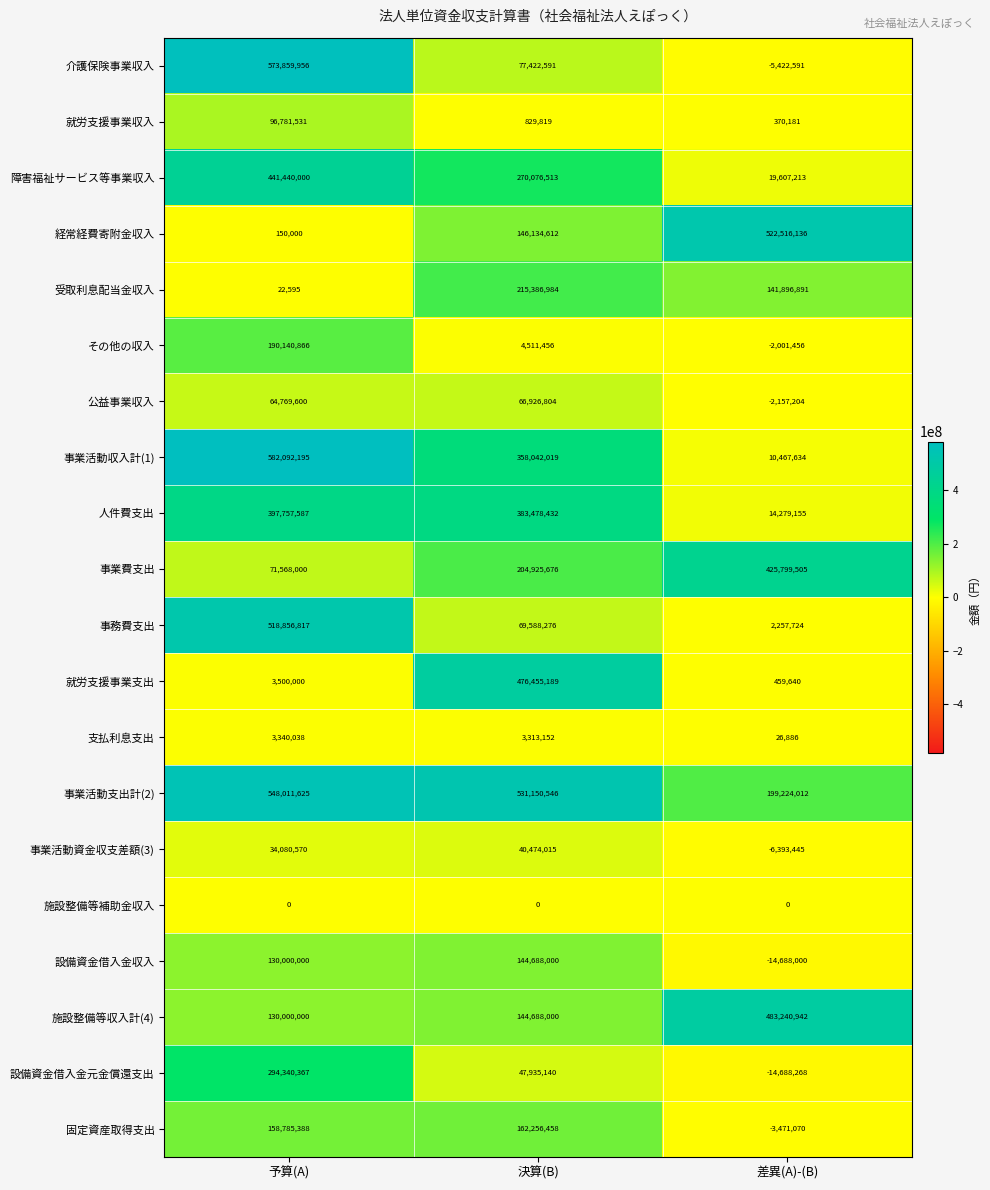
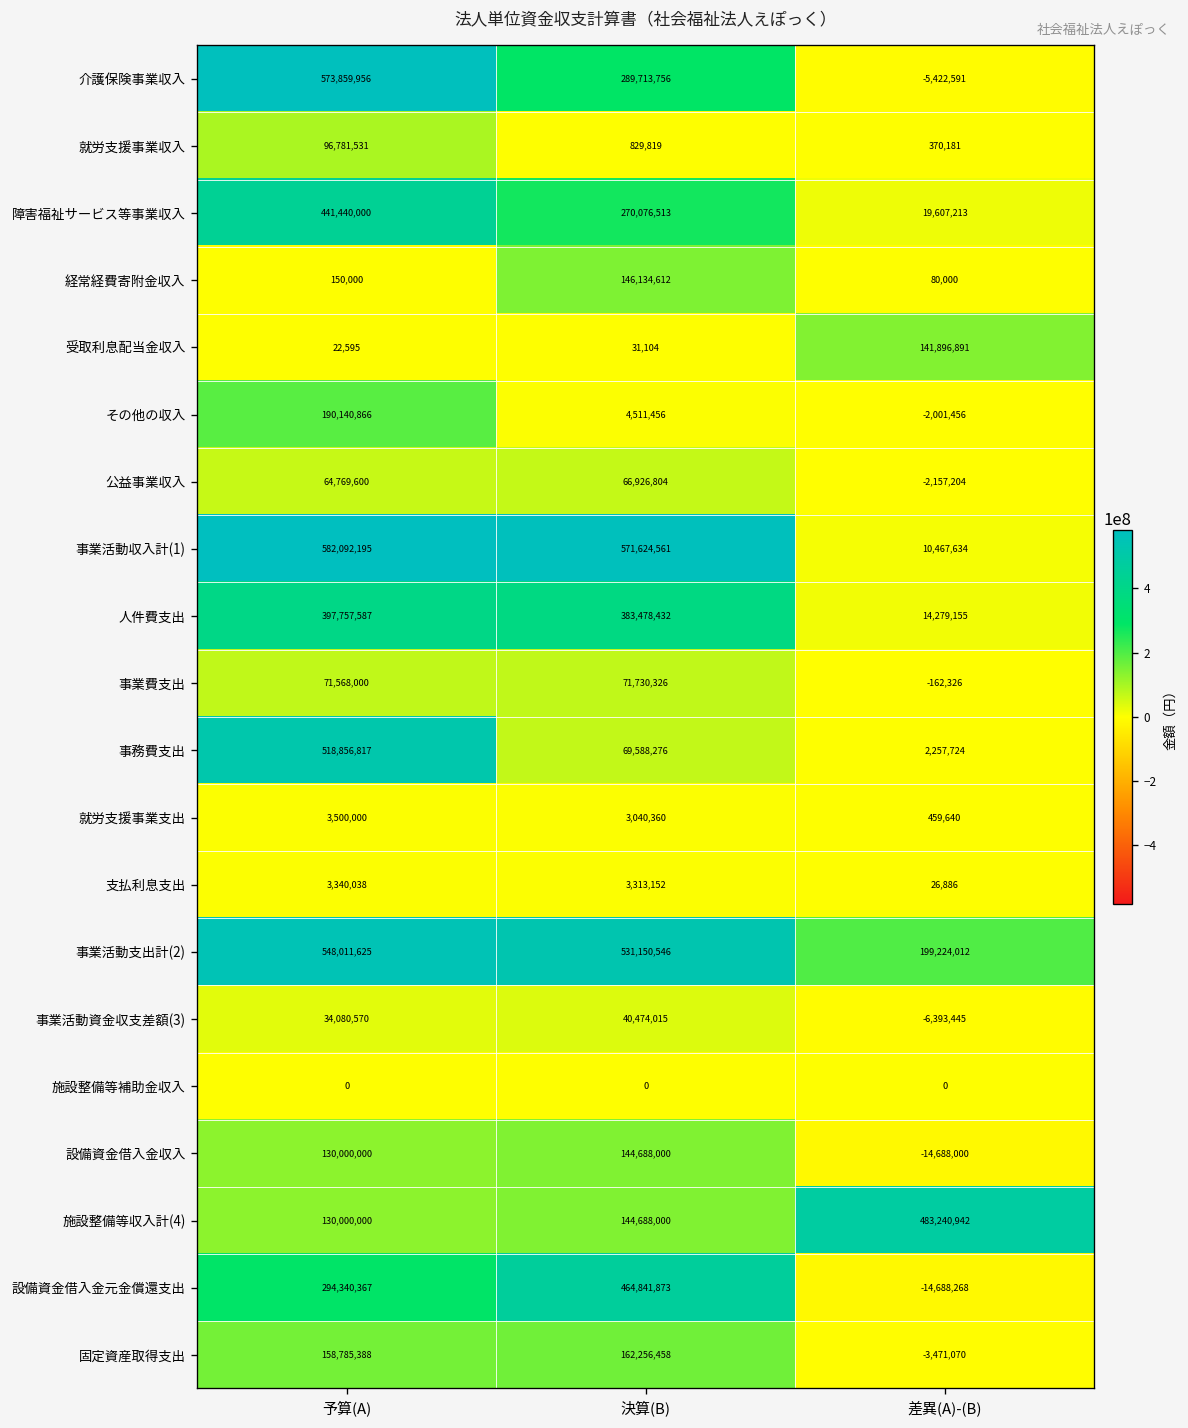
  {
    "介護保険事業収入": {
      "予算(A)": "573,859,956",
-     "決算(B)": "77,422,591",
+     "決算(B)": "289,713,756",
      "差異(A)-(B)": "-5,422,591"
    },
    "就労支援事業収入": {
      "予算(A)": "96,781,531",
      "決算(B)": "829,819",
      "差異(A)-(B)": "370,181"
    },
    "障害福祉サービス等事業収入": {
      "予算(A)": "441,440,000",
      "決算(B)": "270,076,513",
      "差異(A)-(B)": "19,607,213"
    },
    "経常経費寄附金収入": {
      "予算(A)": "150,000",
      "決算(B)": "146,134,612",
-     "差異(A)-(B)": "522,516,136"
+     "差異(A)-(B)": "80,000"
    },
    "受取利息配当金収入": {
      "予算(A)": "22,595",
-     "決算(B)": "215,386,984",
+     "決算(B)": "31,104",
      "差異(A)-(B)": "141,896,891"
    },
    "その他の収入": {
      "予算(A)": "190,140,866",
      "決算(B)": "4,511,456",
      "差異(A)-(B)": "-2,001,456"
    },
    "公益事業収入": {
      "予算(A)": "64,769,600",
      "決算(B)": "66,926,804",
      "差異(A)-(B)": "-2,157,204"
    },
    "事業活動収入計(1)": {
      "予算(A)": "582,092,195",
-     "決算(B)": "358,042,019",
+     "決算(B)": "571,624,561",
      "差異(A)-(B)": "10,467,634"
    },
    "人件費支出": {
      "予算(A)": "397,757,587",
      "決算(B)": "383,478,432",
      "差異(A)-(B)": "14,279,155"
    },
    "事業費支出": {
      "予算(A)": "71,568,000",
-     "決算(B)": "204,925,676",
-     "差異(A)-(B)": "425,799,505"
+     "決算(B)": "71,730,326",
+     "差異(A)-(B)": "-162,326"
    },
    "事務費支出": {
      "予算(A)": "518,856,817",
      "決算(B)": "69,588,276",
      "差異(A)-(B)": "2,257,724"
    },
    "就労支援事業支出": {
      "予算(A)": "3,500,000",
-     "決算(B)": "476,455,189",
+     "決算(B)": "3,040,360",
      "差異(A)-(B)": "459,640"
    },
    "支払利息支出": {
      "予算(A)": "3,340,038",
      "決算(B)": "3,313,152",
      "差異(A)-(B)": "26,886"
    },
    "事業活動支出計(2)": {
      "予算(A)": "548,011,625",
      "決算(B)": "531,150,546",
      "差異(A)-(B)": "199,224,012"
    },
    "事業活動資金収支差額(3)": {
      "予算(A)": "34,080,570",
      "決算(B)": "40,474,015",
      "差異(A)-(B)": "-6,393,445"
    },
    "施設整備等補助金収入": {
      "予算(A)": "0",
      "決算(B)": "0",
      "差異(A)-(B)": "0"
    },
    "設備資金借入金収入": {
      "予算(A)": "130,000,000",
      "決算(B)": "144,688,000",
      "差異(A)-(B)": "-14,688,000"
    },
    "施設整備等収入計(4)": {
      "予算(A)": "130,000,000",
      "決算(B)": "144,688,000",
      "差異(A)-(B)": "483,240,942"
    },
    "設備資金借入金元金償還支出": {
      "予算(A)": "294,340,367",
-     "決算(B)": "47,935,140",
+     "決算(B)": "464,841,873",
      "差異(A)-(B)": "-14,688,268"
    },
    "固定資産取得支出": {
      "予算(A)": "158,785,388",
      "決算(B)": "162,256,458",
      "差異(A)-(B)": "-3,471,070"
    }
  }
